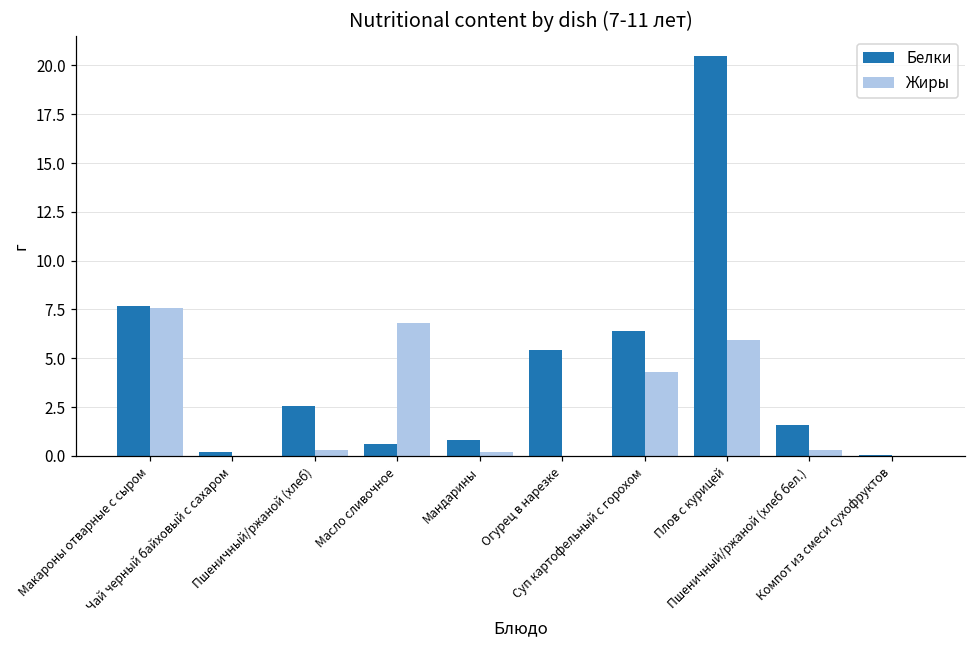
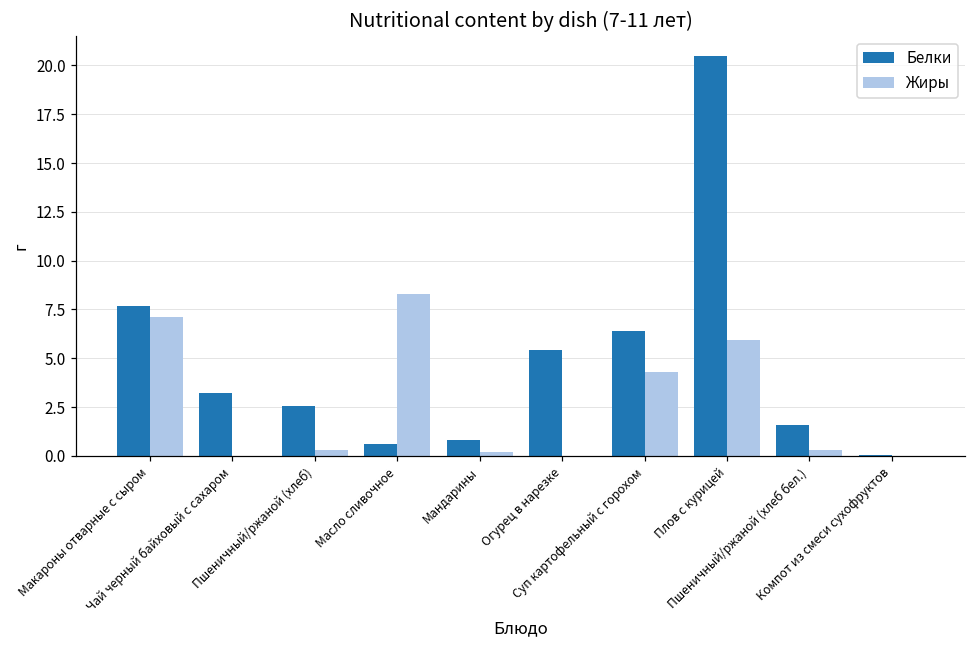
  {
    "Белки": {
      "Макароны отварные с сыром": 7.7,
-     "Чай черный байховый с сахаром": 0.2,
+     "Чай черный байховый с сахаром": 3.2,
      "Пшеничный/ржаной (хлеб)": 2.6,
      "Масло сливочное": 0.6,
      "Мандарины": 0.8,
      "Огурец в нарезке": 5.4,
      "Суп картофельный с горохом": 6.4,
      "Плов с курицей": 20.5,
      "Пшеничный/ржаной (хлеб бел.)": 1.6
    },
    "Жиры": {
-     "Макароны отварные с сыром": 7.6,
+     "Макароны отварные с сыром": 7.1,
      "Чай черный байховый с сахаром": 0.0,
      "Пшеничный/ржаной (хлеб)": 0.3,
-     "Масло сливочное": 6.8,
+     "Масло сливочное": 8.3,
      "Мандарины": 0.2,
      "Огурец в нарезке": 0.0,
      "Суп картофельный с горохом": 4.3,
      "Плов с курицей": 5.9,
      "Пшеничный/ржаной (хлеб бел.)": 0.3,
      "Компот из смеси сухофруктов": 0.0
    }
  }
